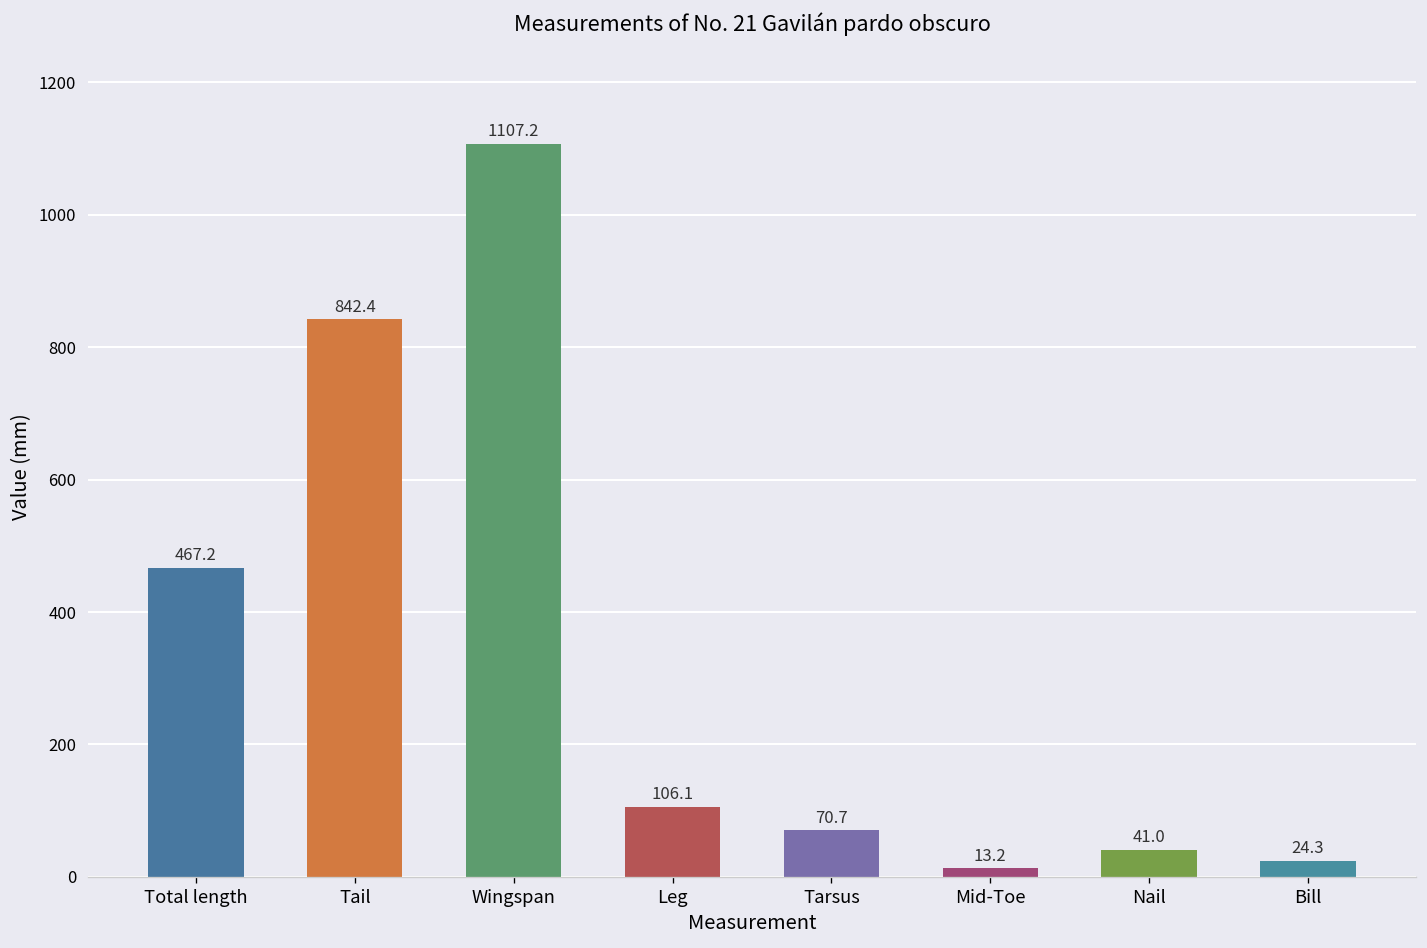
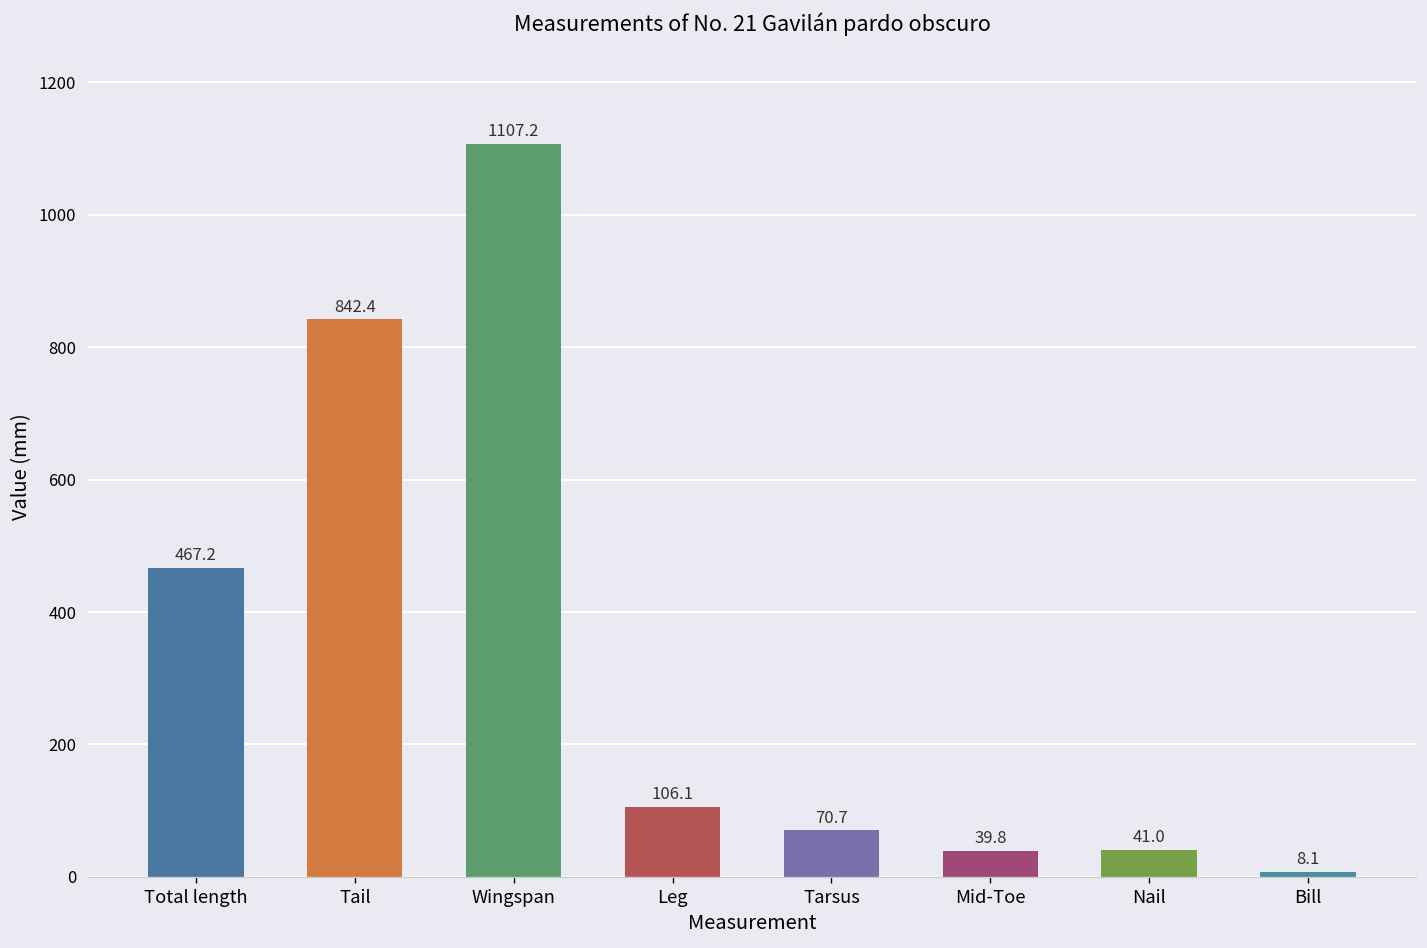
  {
    "Total length": 467.2,
    "Tail": 842.4,
    "Wingspan": 1107.2,
    "Leg": 106.1,
    "Tarsus": 70.7,
-   "Mid-Toe": 13.2,
+   "Mid-Toe": 39.8,
    "Nail": 41.0,
-   "Bill": 24.3
+   "Bill": 8.1
  }
